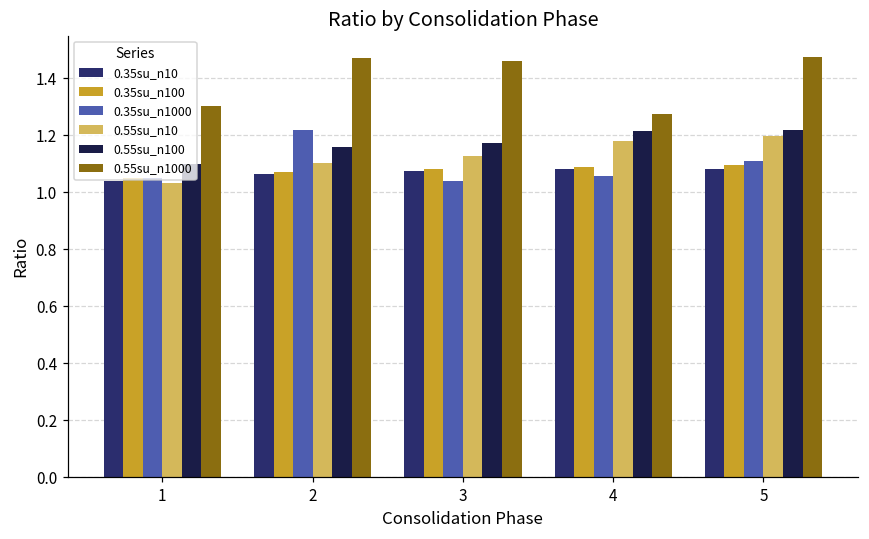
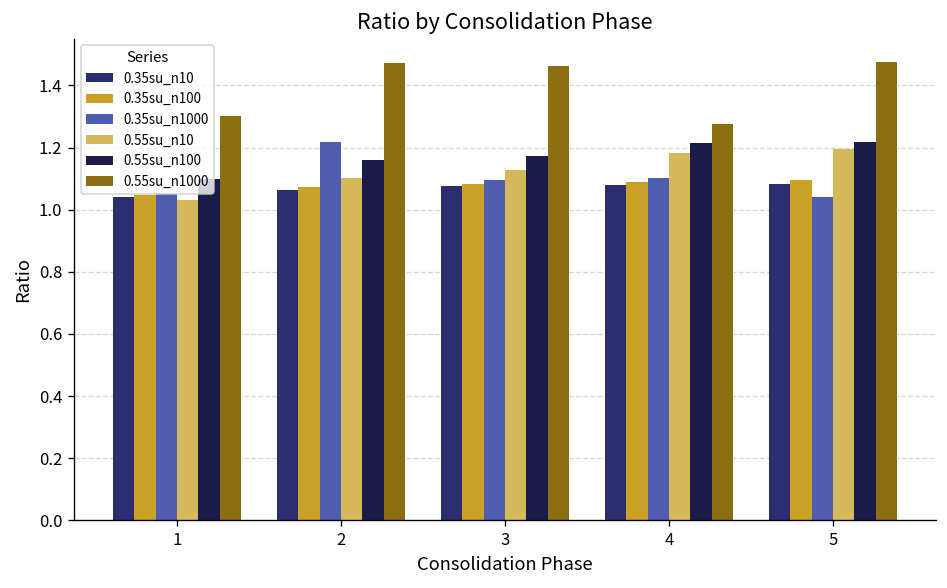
  {
    "0.35su_n1000": {
      "1": 1.05,
      "2": 1.22,
-     "3": 1.04,
-     "4": 1.06,
-     "5": 1.11
+     "3": 1.09,
+     "4": 1.10,
+     "5": 1.04
    },
    "0.55su_n1000": {
      "1": 1.30,
      "2": 1.47,
      "3": 1.46,
      "4": 1.28,
      "5": 1.48
    }
  }
